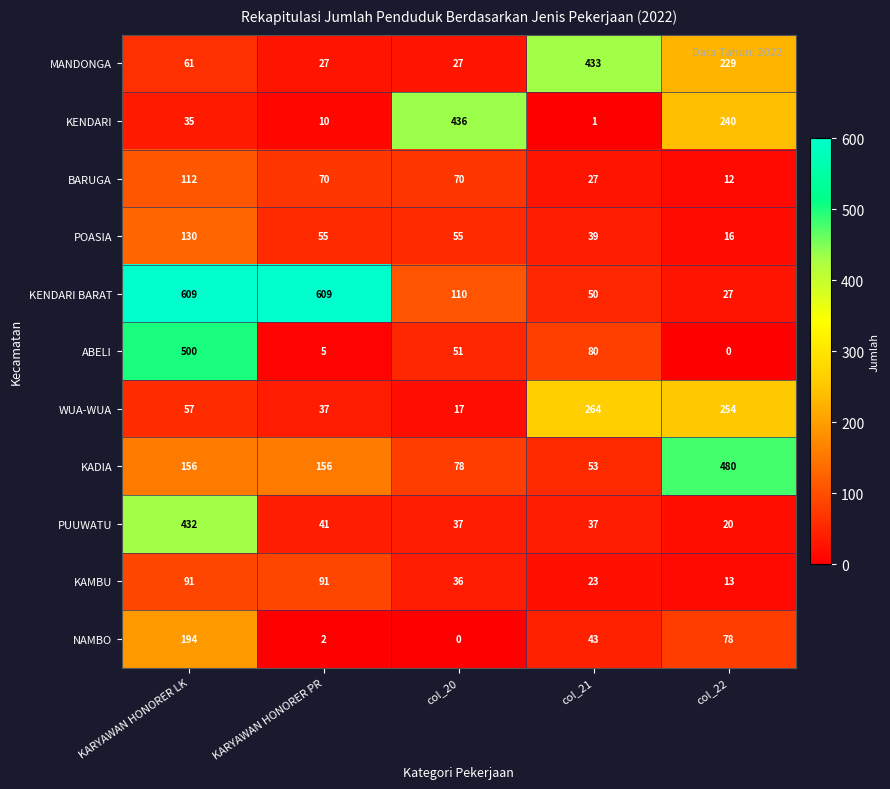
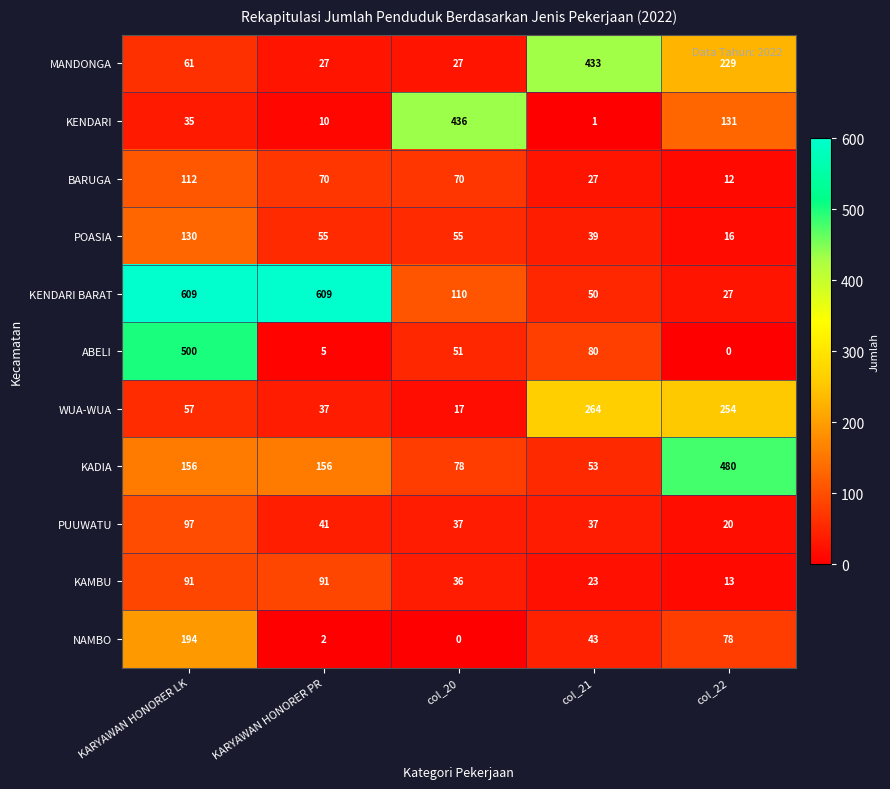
  {
    "MANDONGA": {
      "KARYAWAN HONORER LK": 61,
      "KARYAWAN HONORER PR": 27,
      "col_20": 27,
      "col_21": 433
    },
    "KENDARI": {
      "KARYAWAN HONORER LK": 35,
      "KARYAWAN HONORER PR": 10,
      "col_20": 436,
      "col_21": 1,
-     "col_22": 240
+     "col_22": 131
    },
    "BARUGA": {
      "KARYAWAN HONORER LK": 112,
      "KARYAWAN HONORER PR": 70,
      "col_20": 70,
      "col_21": 27,
      "col_22": 12
    },
    "POASIA": {
      "KARYAWAN HONORER LK": 130,
      "KARYAWAN HONORER PR": 55,
      "col_20": 55,
      "col_21": 39,
      "col_22": 16
    },
    "KENDARI BARAT": {
      "KARYAWAN HONORER LK": 609,
      "KARYAWAN HONORER PR": 609,
      "col_20": 110,
      "col_21": 50,
      "col_22": 27
    },
    "ABELI": {
      "KARYAWAN HONORER LK": 500,
      "KARYAWAN HONORER PR": 5,
      "col_20": 51,
      "col_21": 80,
      "col_22": 0
    },
    "WUA-WUA": {
      "KARYAWAN HONORER LK": 57,
      "KARYAWAN HONORER PR": 37,
      "col_20": 17,
      "col_21": 264,
      "col_22": 254
    },
    "KADIA": {
      "KARYAWAN HONORER LK": 156,
      "KARYAWAN HONORER PR": 156,
      "col_20": 78,
      "col_21": 53,
      "col_22": 480
    },
    "PUUWATU": {
-     "KARYAWAN HONORER LK": 432,
+     "KARYAWAN HONORER LK": 97,
      "KARYAWAN HONORER PR": 41,
      "col_20": 37,
      "col_21": 37,
      "col_22": 20
    },
    "KAMBU": {
      "KARYAWAN HONORER LK": 91,
      "KARYAWAN HONORER PR": 91,
      "col_20": 36,
      "col_21": 23,
      "col_22": 13
    },
    "NAMBO": {
      "KARYAWAN HONORER LK": 194,
      "KARYAWAN HONORER PR": 2,
      "col_20": 0,
      "col_21": 43,
      "col_22": 78
    }
  }
